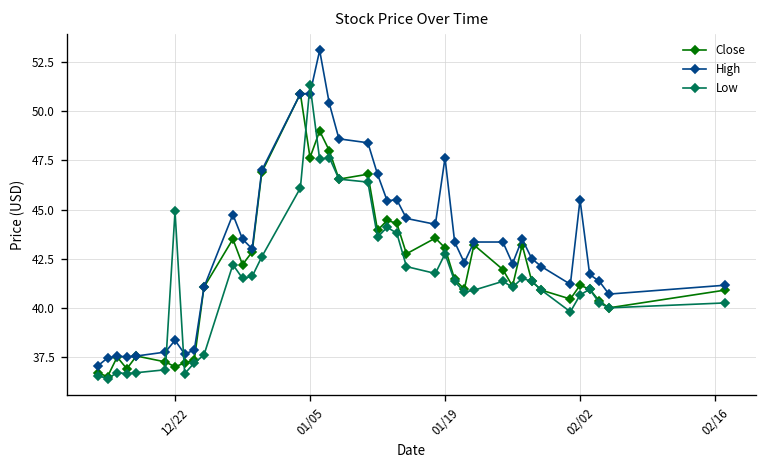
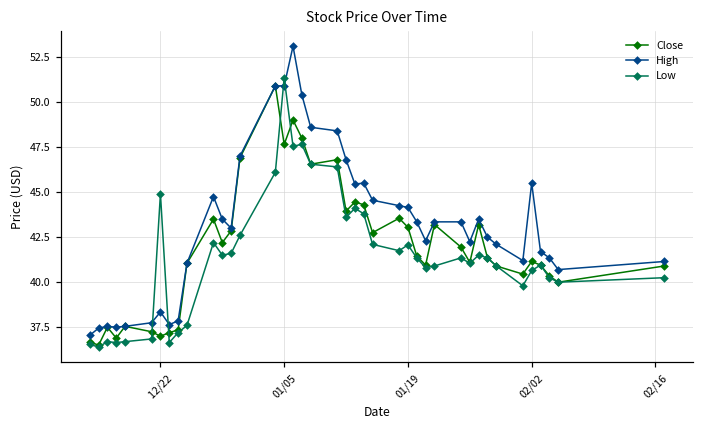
  {
    "Close": {
      "12/22": 37.0,
      "01/05": 47.7,
      "01/19": 43.0,
      "02/02": 41.2
    },
    "High": {
      "12/22": 38.3,
      "01/05": 50.9,
-     "01/19": 47.6,
+     "01/19": 44.2,
      "02/02": 45.5
    },
    "Low": {
      "12/22": 44.9,
      "01/05": 51.3,
-     "01/19": 42.8,
+     "01/19": 42.1,
      "02/02": 40.7
    }
  }
